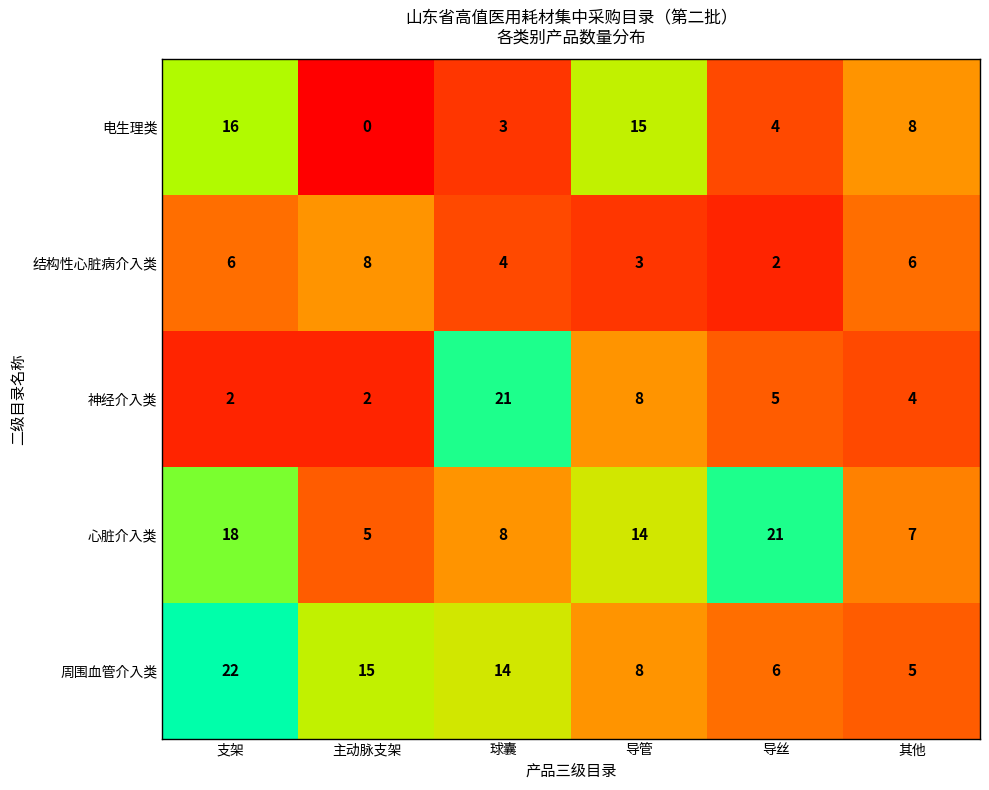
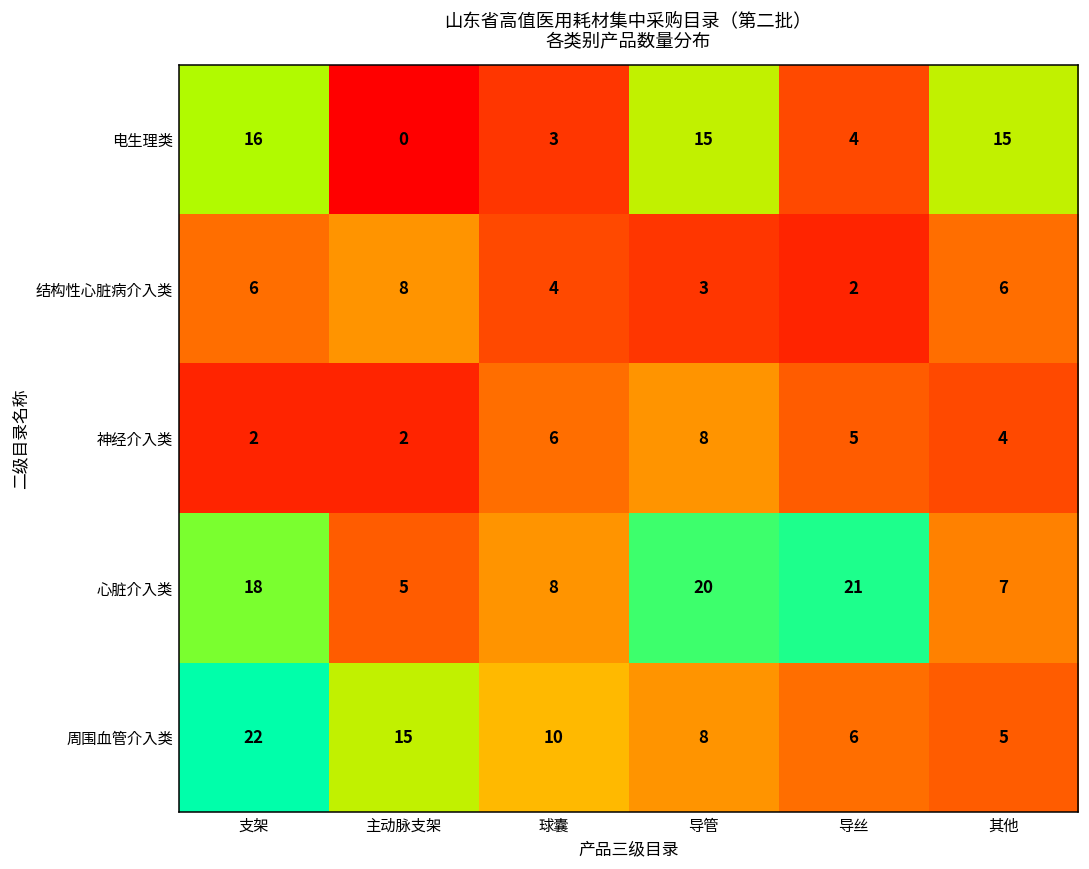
  {
    "电生理类": {
      "支架": 16,
      "主动脉支架": 0,
      "球囊": 3,
      "导管": 15,
      "导丝": 4,
-     "其他": 8
+     "其他": 15
    },
    "结构性心脏病介入类": {
      "支架": 6,
      "主动脉支架": 8,
      "球囊": 4,
      "导管": 3,
      "导丝": 2,
      "其他": 6
    },
    "神经介入类": {
      "支架": 2,
      "主动脉支架": 2,
-     "球囊": 21,
+     "球囊": 6,
      "导管": 8,
      "导丝": 5,
      "其他": 4
    },
    "心脏介入类": {
      "支架": 18,
      "主动脉支架": 5,
      "球囊": 8,
-     "导管": 14,
+     "导管": 20,
      "导丝": 21,
      "其他": 7
    },
    "周围血管介入类": {
      "支架": 22,
      "主动脉支架": 15,
-     "球囊": 14,
+     "球囊": 10,
      "导管": 8,
      "导丝": 6,
      "其他": 5
    }
  }
